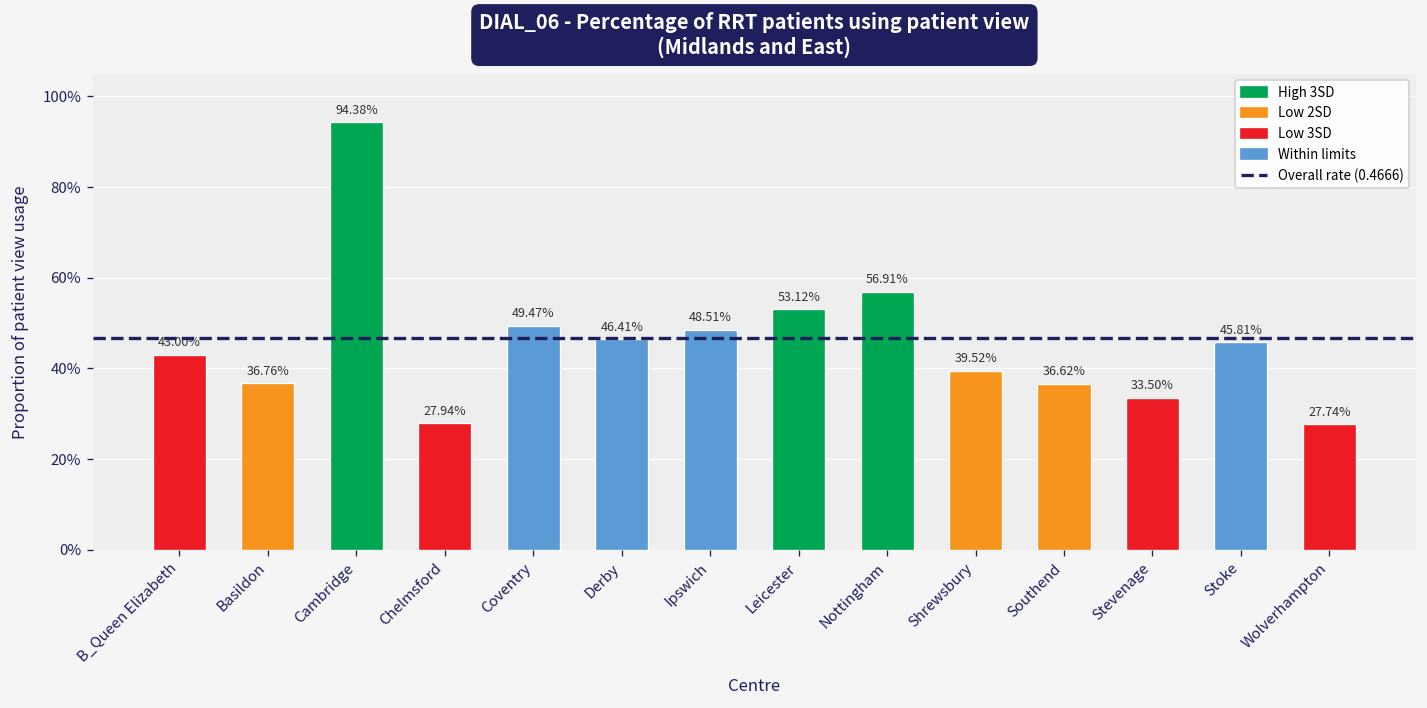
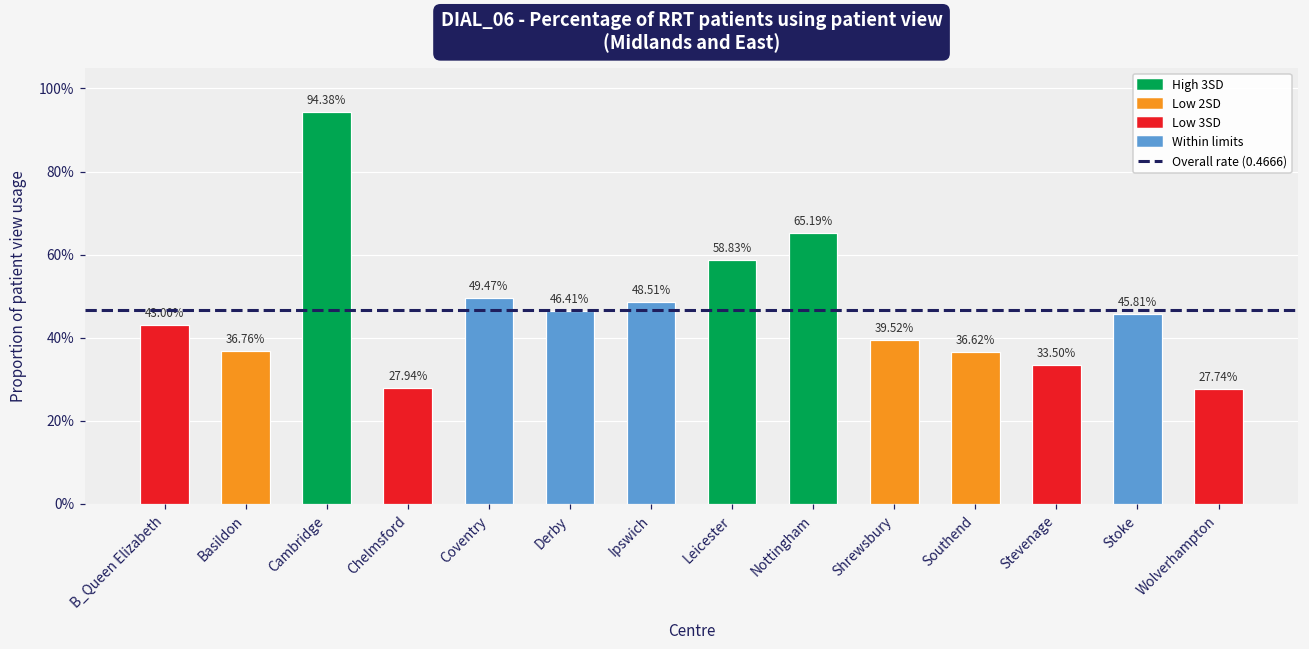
  {
    "B_Queen Elizabeth": "43.00%",
    "Basildon": "36.76%",
    "Cambridge": "94.38%",
    "Chelmsford": "27.94%",
    "Coventry": "49.47%",
    "Derby": "46.41%",
    "Ipswich": "48.51%",
-   "Leicester": "53.12%",
-   "Nottingham": "56.91%",
+   "Leicester": "58.83%",
+   "Nottingham": "65.19%",
    "Shrewsbury": "39.52%",
    "Southend": "36.62%",
    "Stevenage": "33.50%",
    "Stoke": "45.81%",
    "Wolverhampton": "27.74%"
  }
